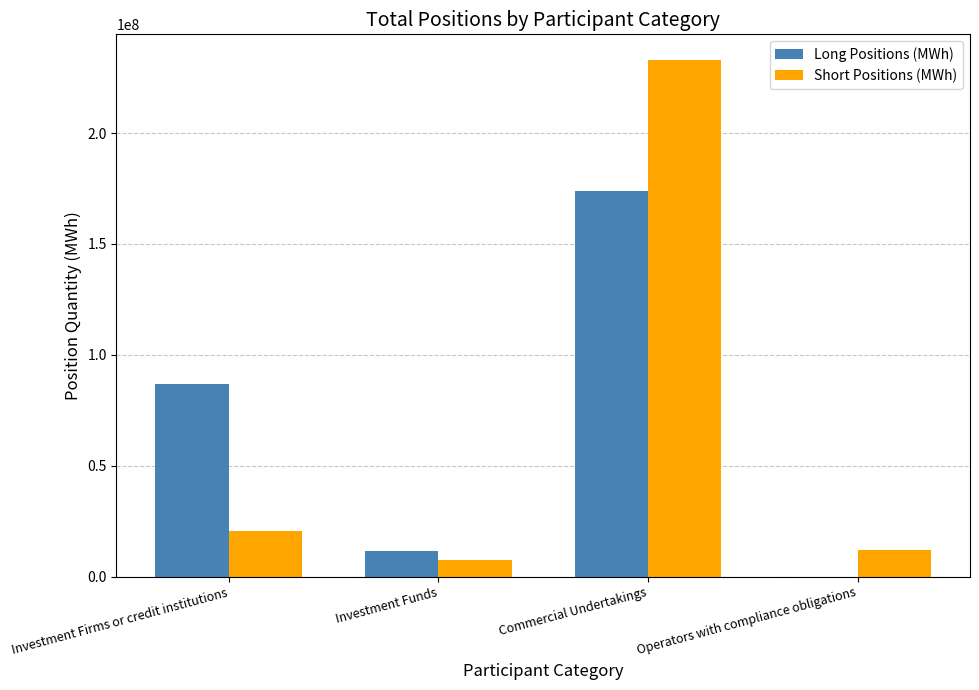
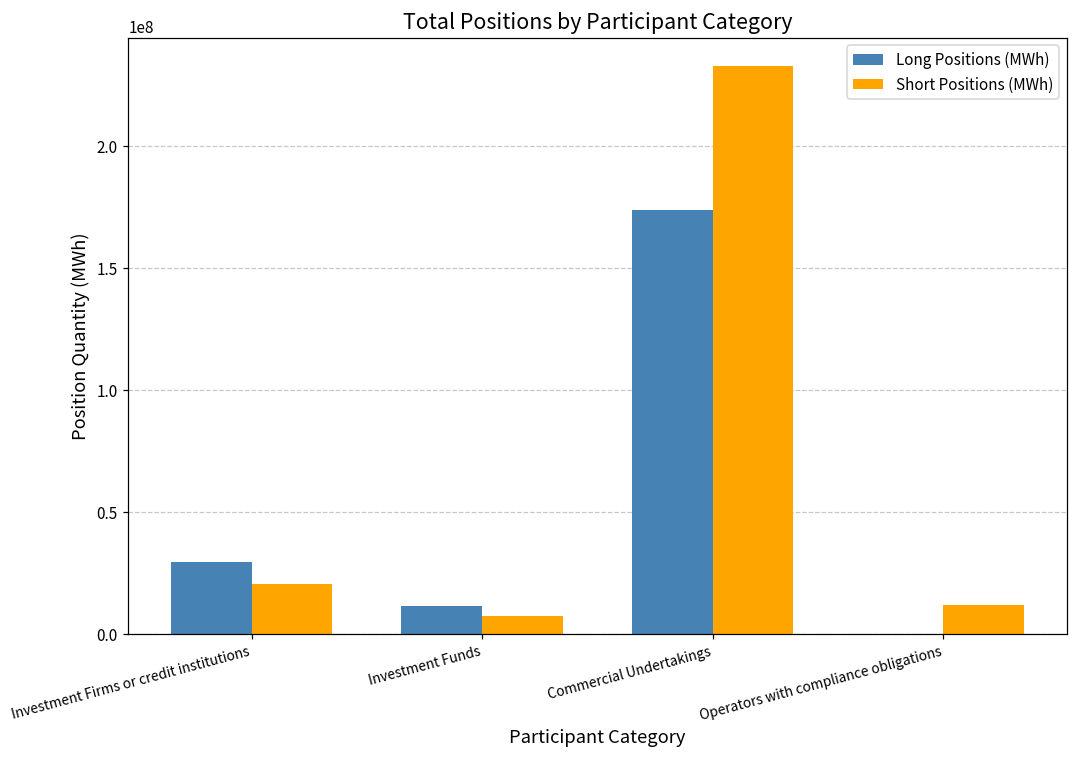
  {
    "Long Positions (MWh)": {
-     "Investment Firms or credit institutions": 87000000,
+     "Investment Firms or credit institutions": 30000000,
      "Investment Funds": 12000000,
      "Commercial Undertakings": 174000000,
      "Operators with compliance obligations": 0
    },
    "Short Positions (MWh)": {
      "Investment Firms or credit institutions": 21000000,
      "Investment Funds": 8000000,
      "Commercial Undertakings": 233000000,
      "Operators with compliance obligations": 12000000
    }
  }
